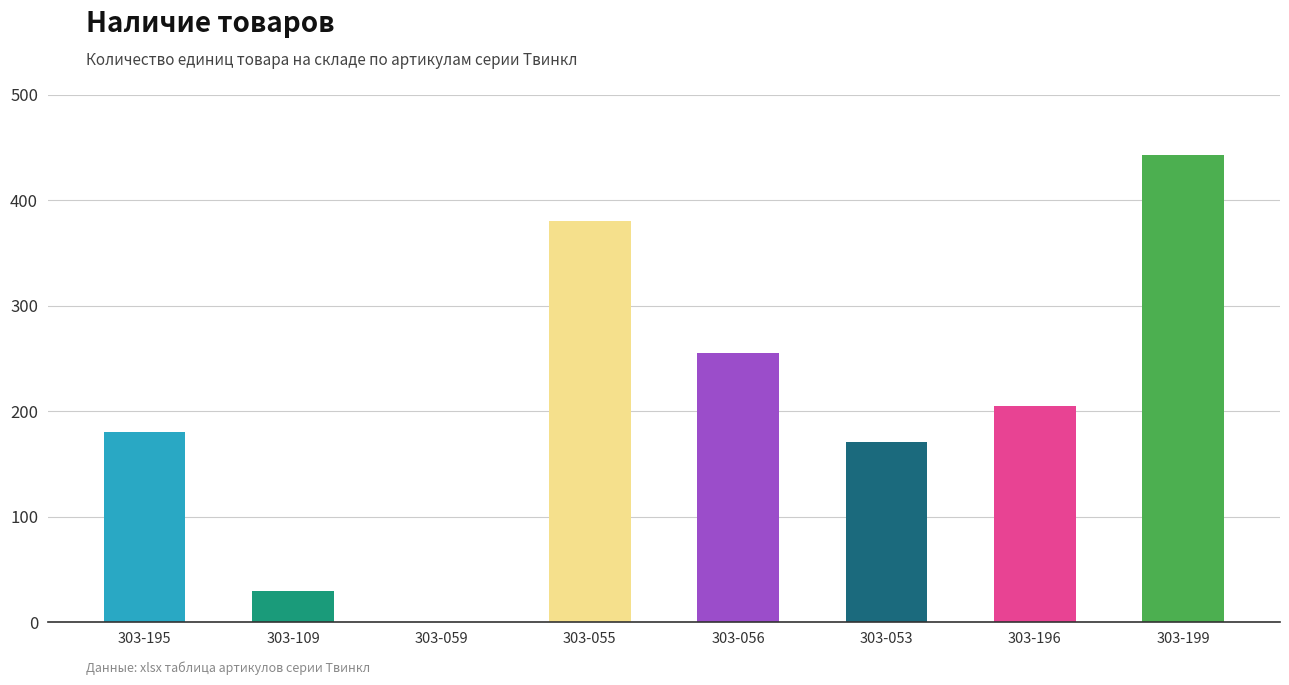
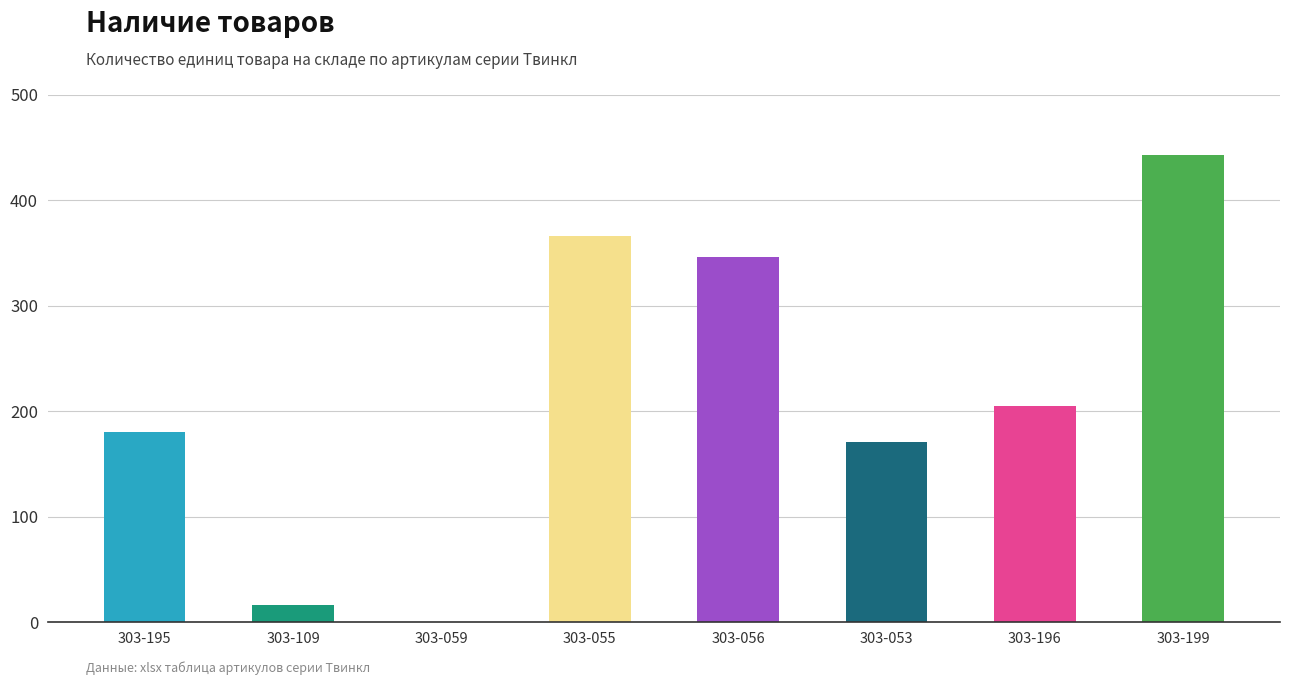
  {
    "303-195": 180,
-   "303-109": 30,
+   "303-109": 16,
    "303-059": 0,
-   "303-055": 380,
-   "303-056": 255,
+   "303-055": 366,
+   "303-056": 346,
    "303-053": 171,
    "303-196": 205,
    "303-199": 443
  }
